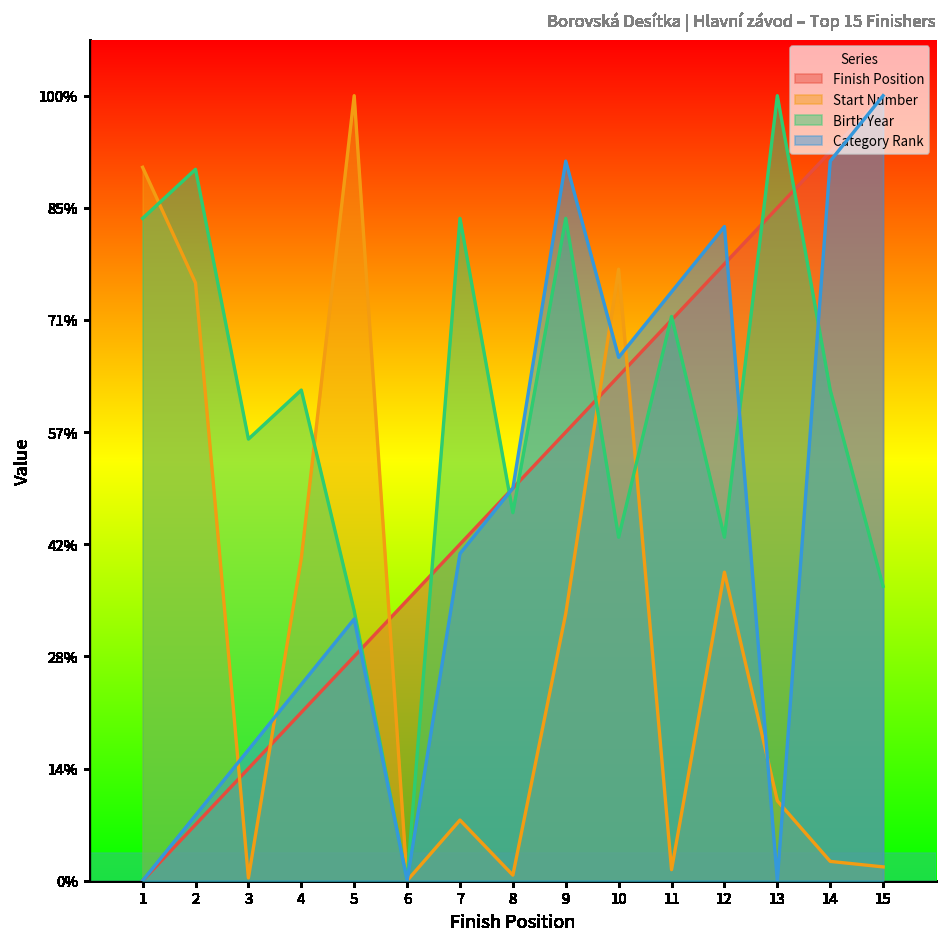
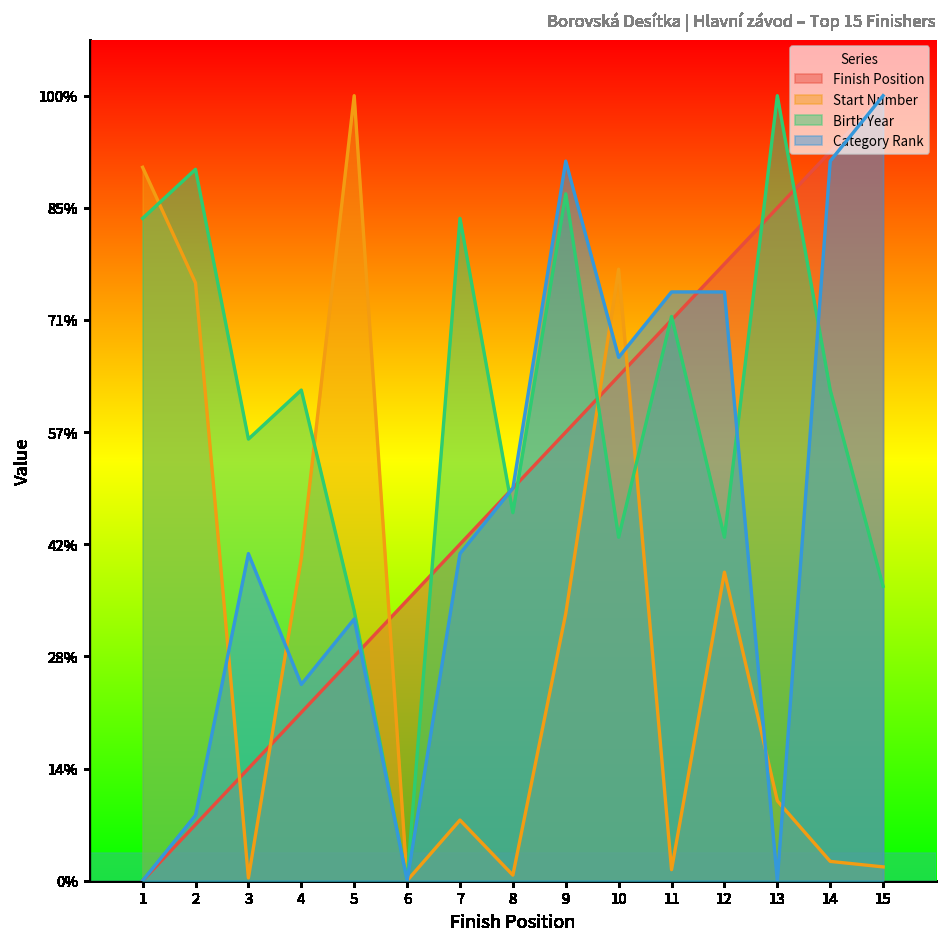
  {
    "Finish Position": {
      "2": "7%",
      "3": "14%",
      "4": "21%",
      "5": "29%",
      "6": "36%",
      "7": "43%",
      "9": "57%",
      "10": "64%",
      "11": "71%",
      "12": "79%",
      "13": "86%",
      "14": "93%"
    },
    "Start Number": {
      "1": "91%",
      "2": "76%",
      "4": "41%",
      "5": "100%",
      "7": "8%",
      "9": "34%",
      "10": "78%",
      "12": "39%",
      "13": "10%"
    },
    "Birth Year": {
      "1": "84%",
      "2": "91%",
      "3": "56%",
      "4": "63%",
      "5": "34%",
      "7": "84%",
      "8": "47%",
-     "9": "84%",
+     "9": "88%",
      "10": "44%",
      "11": "72%",
      "12": "44%",
      "13": "100%",
      "14": "63%",
      "15": "38%"
    },
    "Category Rank": {
      "2": "8%",
-     "3": "17%",
+     "3": "42%",
      "4": "25%",
      "5": "33%",
      "7": "42%",
      "9": "92%",
      "10": "67%",
      "11": "75%",
-     "12": "83%",
+     "12": "75%",
      "14": "92%"
    }
  }
